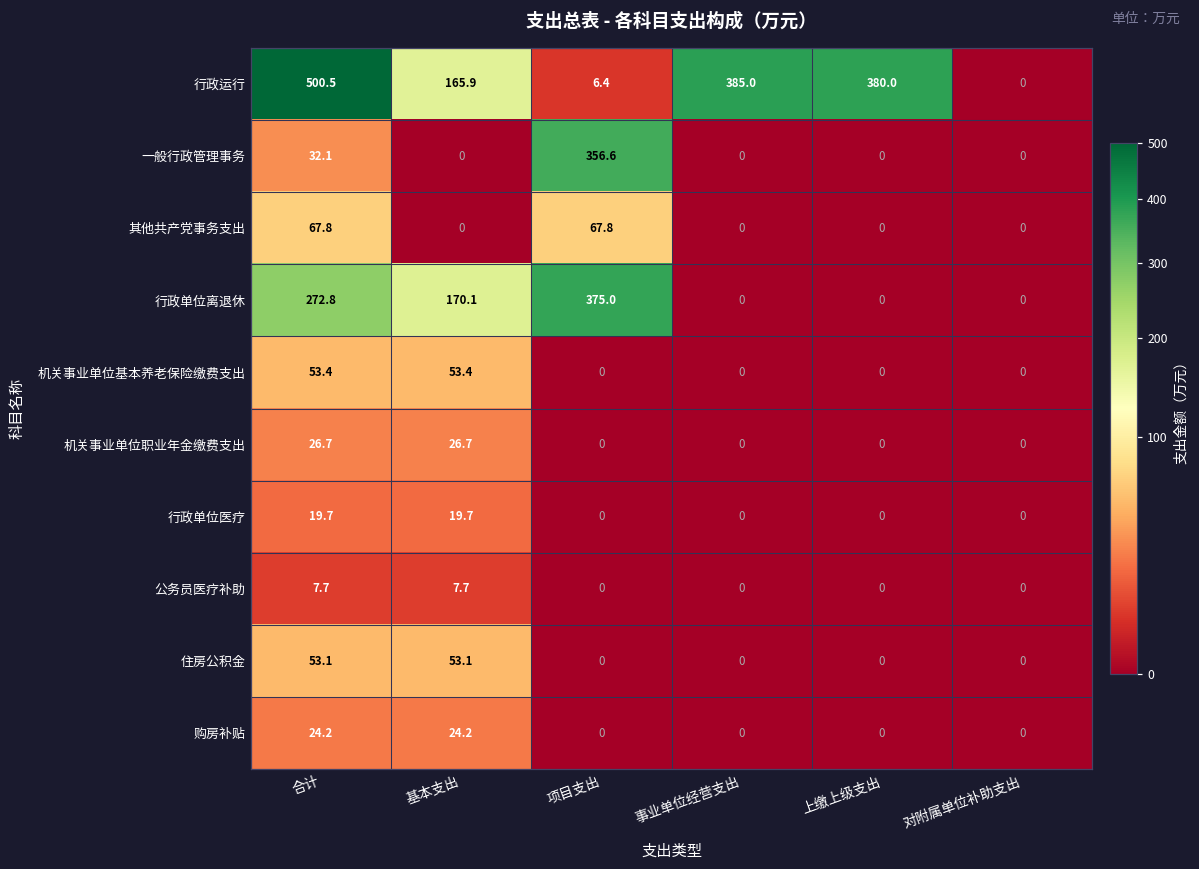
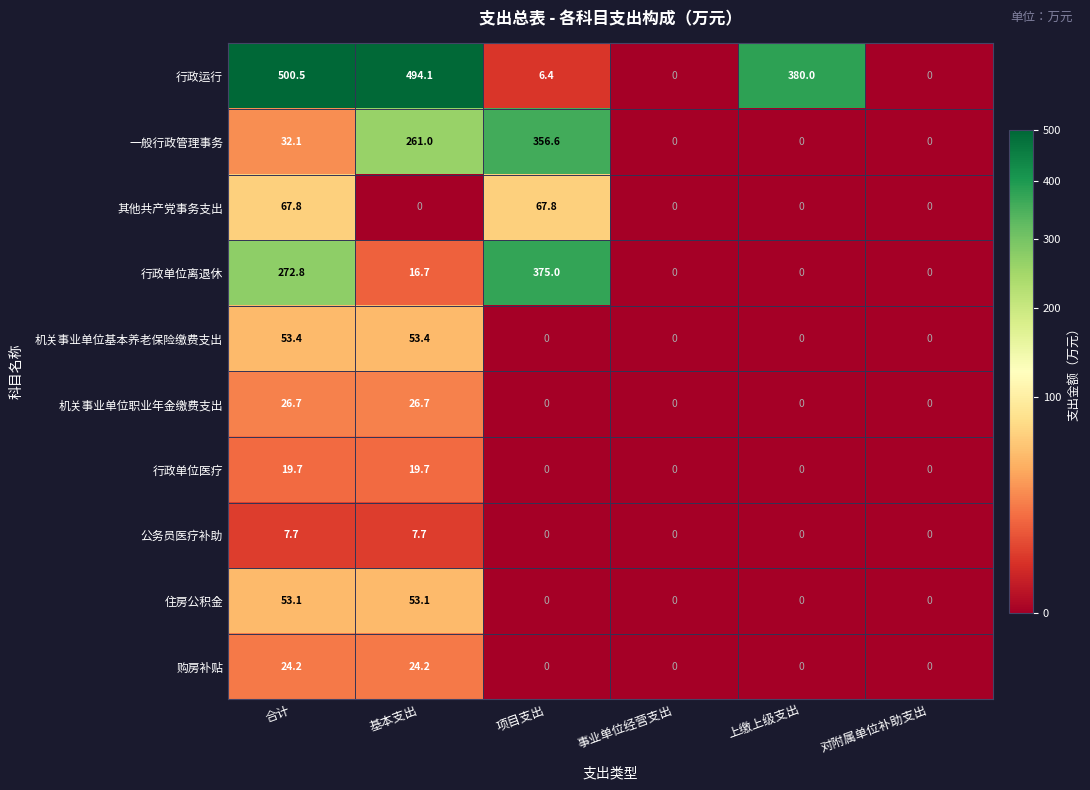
  {
    "行政运行": {
      "合计": 500.5,
-     "基本支出": 165.9,
+     "基本支出": 494.1,
      "项目支出": 6.4,
-     "事业单位经营支出": 385.0,
+     "事业单位经营支出": 0,
      "上缴上级支出": 380.0,
      "对附属单位补助支出": 0
    },
    "一般行政管理事务": {
      "合计": 32.1,
-     "基本支出": 0,
+     "基本支出": 261.0,
      "项目支出": 356.6,
      "事业单位经营支出": 0,
      "上缴上级支出": 0,
      "对附属单位补助支出": 0
    },
    "其他共产党事务支出": {
      "合计": 67.8,
      "基本支出": 0,
      "项目支出": 67.8,
      "事业单位经营支出": 0,
      "上缴上级支出": 0,
      "对附属单位补助支出": 0
    },
    "行政单位离退休": {
      "合计": 272.8,
-     "基本支出": 170.1,
+     "基本支出": 16.7,
      "项目支出": 375.0,
      "事业单位经营支出": 0,
      "上缴上级支出": 0,
      "对附属单位补助支出": 0
    },
    "机关事业单位基本养老保险缴费支出": {
      "合计": 53.4,
      "基本支出": 53.4,
      "项目支出": 0,
      "事业单位经营支出": 0,
      "上缴上级支出": 0,
      "对附属单位补助支出": 0
    },
    "机关事业单位职业年金缴费支出": {
      "合计": 26.7,
      "基本支出": 26.7,
      "项目支出": 0,
      "事业单位经营支出": 0,
      "上缴上级支出": 0,
      "对附属单位补助支出": 0
    },
    "行政单位医疗": {
      "合计": 19.7,
      "基本支出": 19.7,
      "项目支出": 0,
      "事业单位经营支出": 0,
      "上缴上级支出": 0,
      "对附属单位补助支出": 0
    },
    "公务员医疗补助": {
      "合计": 7.7,
      "基本支出": 7.7,
      "项目支出": 0,
      "事业单位经营支出": 0,
      "上缴上级支出": 0,
      "对附属单位补助支出": 0
    },
    "住房公积金": {
      "合计": 53.1,
      "基本支出": 53.1,
      "项目支出": 0,
      "事业单位经营支出": 0,
      "上缴上级支出": 0,
      "对附属单位补助支出": 0
    },
    "购房补贴": {
      "合计": 24.2,
      "基本支出": 24.2,
      "项目支出": 0,
      "事业单位经营支出": 0,
      "上缴上级支出": 0,
      "对附属单位补助支出": 0
    }
  }
